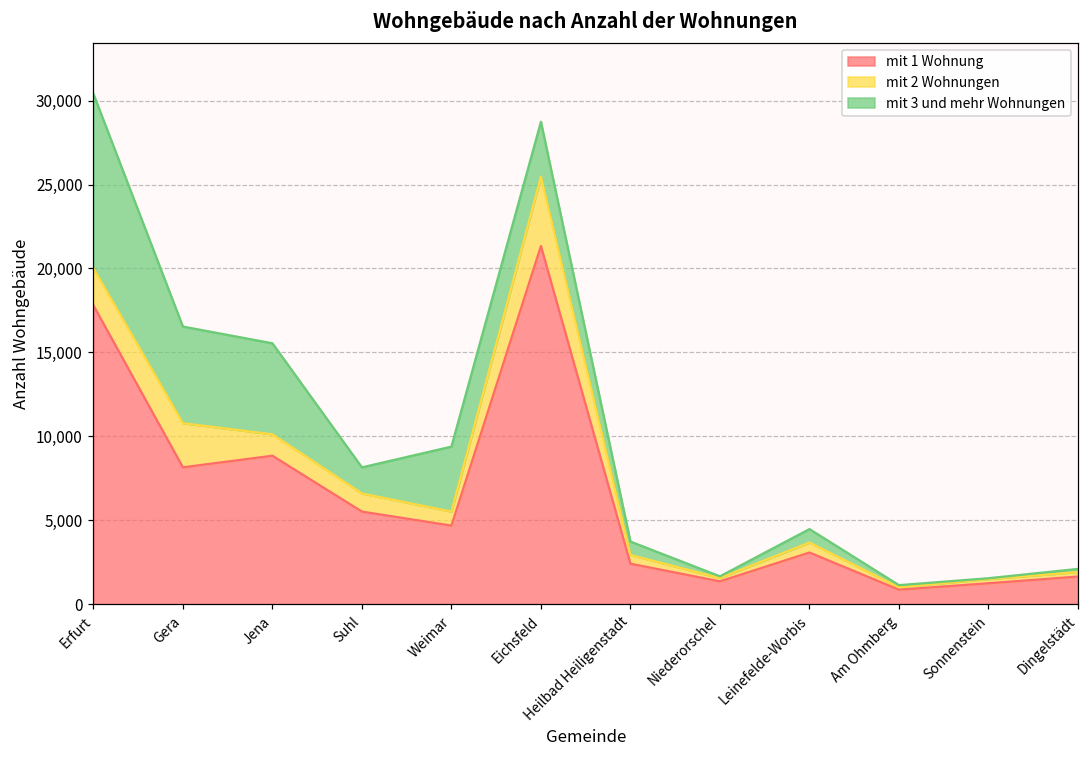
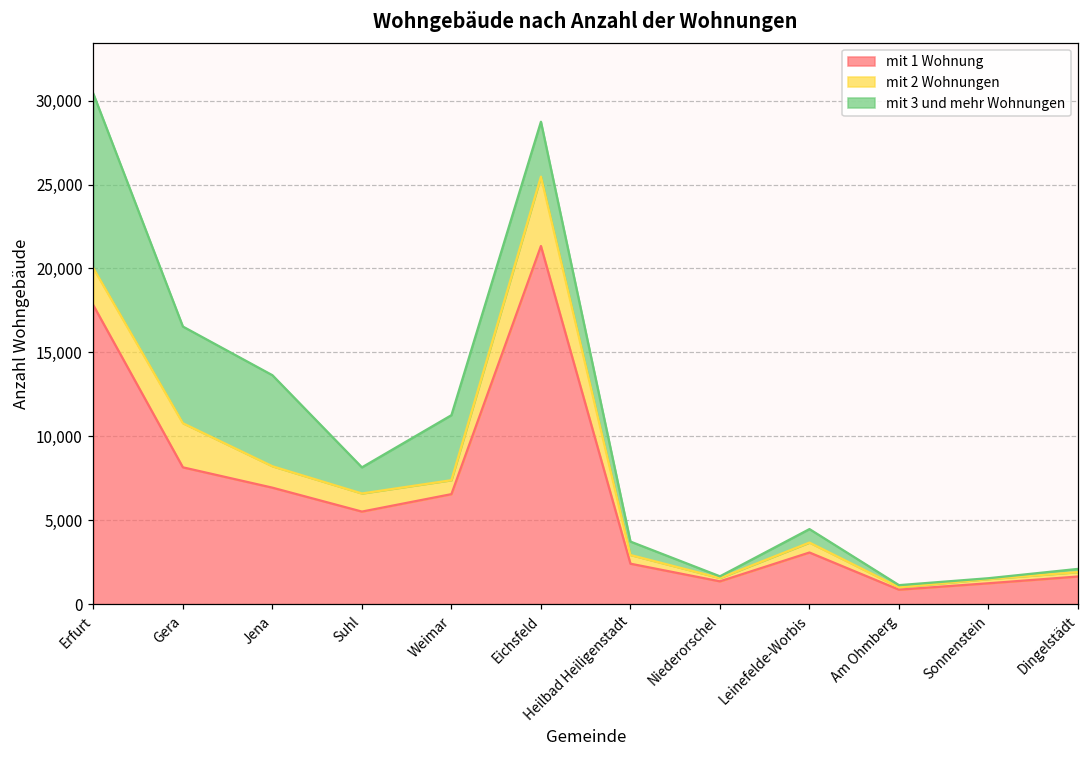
  {
    "mit 1 Wohnung": {
      "Erfurt": "17,800",
      "Gera": "8,200",
-     "Jena": "8,800",
+     "Jena": "6,900",
      "Suhl": "5,500",
-     "Weimar": "4,700",
+     "Weimar": "6,600",
      "Eichsfeld": "21,300",
      "Heilbad Heiligenstadt": "2,400",
      "Niederorschel": "1,400",
      "Leinefelde-Worbis": "3,100",
      "Sonnenstein": "1,200",
      "Dingelstädt": "1,600"
    },
    "mit 2 Wohnungen": {
      "Erfurt": "2,200",
      "Gera": "2,600",
      "Jena": "1,300",
      "Suhl": "1,100",
      "Weimar": "800",
      "Eichsfeld": "4,100",
      "Heilbad Heiligenstadt": "500",
      "Leinefelde-Worbis": "600",
      "Dingelstädt": "300"
    },
    "mit 3 und mehr Wohnungen": {
      "Erfurt": "10,400",
      "Gera": "5,800",
      "Jena": "5,400",
      "Suhl": "1,600",
      "Weimar": "3,900",
      "Eichsfeld": "3,300",
      "Heilbad Heiligenstadt": "800",
      "Leinefelde-Worbis": "800",
      "Dingelstädt": "200"
    }
  }
